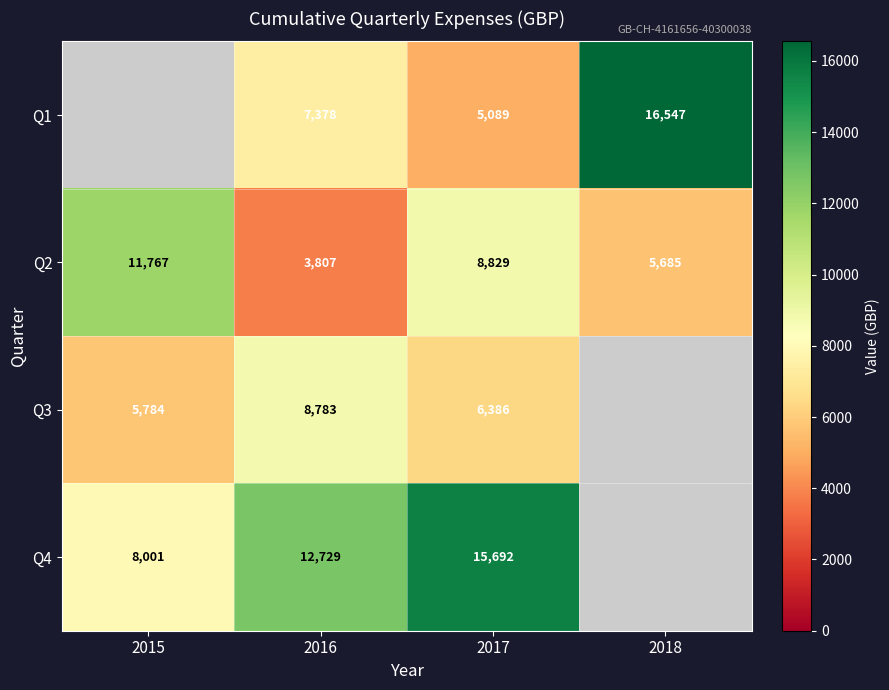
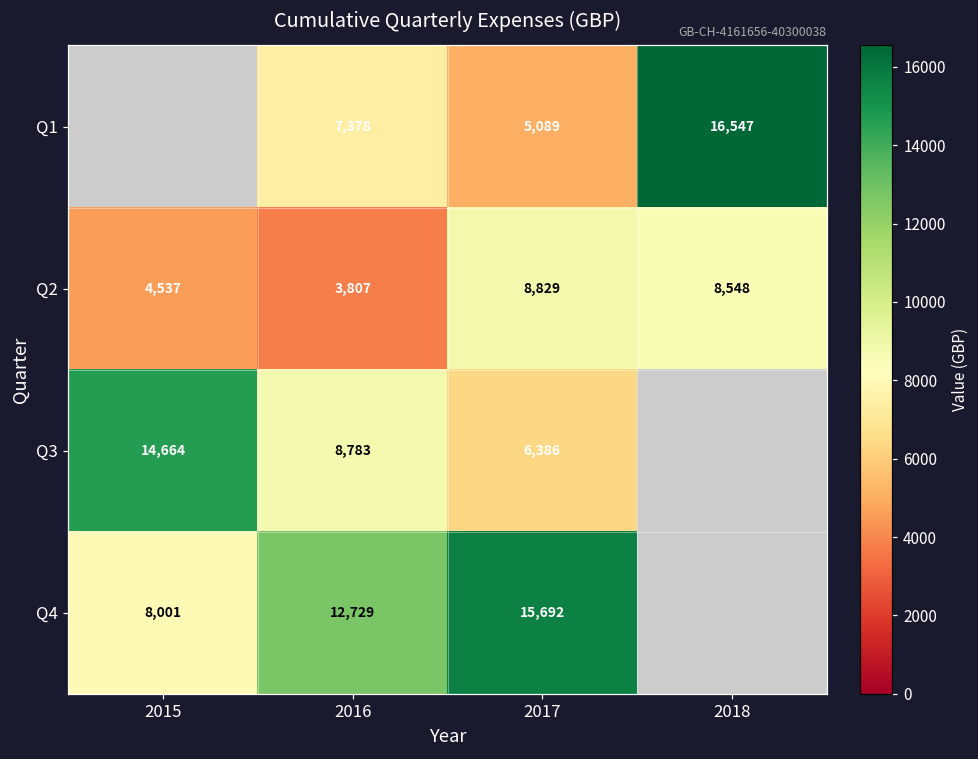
  {
    "Q1": {
      "2016": "7,378",
      "2017": "5,089",
      "2018": "16,547"
    },
    "Q2": {
-     "2015": "11,767",
+     "2015": "4,537",
      "2016": "3,807",
      "2017": "8,829",
-     "2018": "5,685"
+     "2018": "8,548"
    },
    "Q3": {
-     "2015": "5,784",
+     "2015": "14,664",
      "2016": "8,783",
      "2017": "6,386"
    },
    "Q4": {
      "2015": "8,001",
      "2016": "12,729",
      "2017": "15,692"
    }
  }
